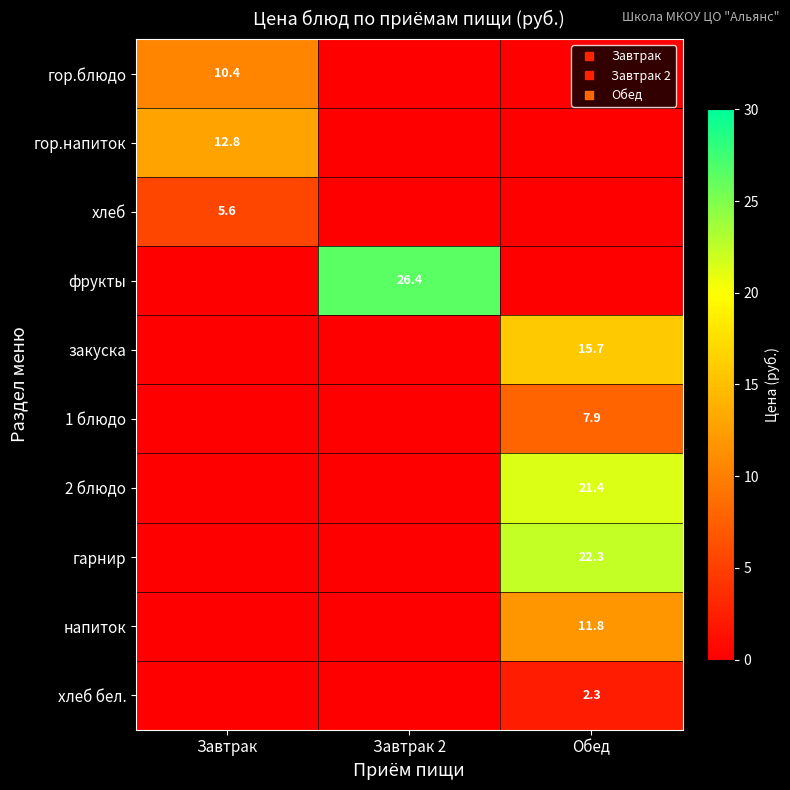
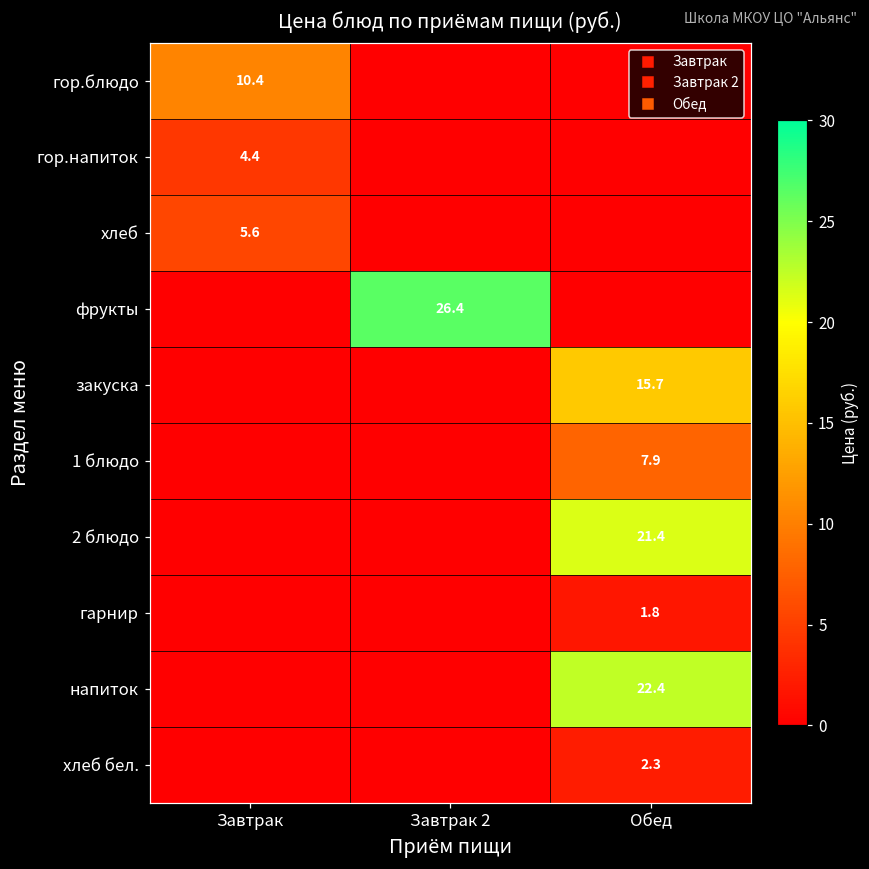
  {
    "гор.блюдо": {
      "Завтрак": 10.4
    },
    "гор.напиток": {
-     "Завтрак": 12.8
+     "Завтрак": 4.4
    },
    "хлеб": {
      "Завтрак": 5.6
    },
    "фрукты": {
      "Завтрак 2": 26.4
    },
    "закуска": {
      "Обед": 15.7
    },
    "1 блюдо": {
      "Обед": 7.9
    },
    "2 блюдо": {
      "Обед": 21.4
    },
    "гарнир": {
-     "Обед": 22.3
+     "Обед": 1.8
    },
    "напиток": {
-     "Обед": 11.8
+     "Обед": 22.4
    },
    "хлеб бел.": {
      "Обед": 2.3
    }
  }
